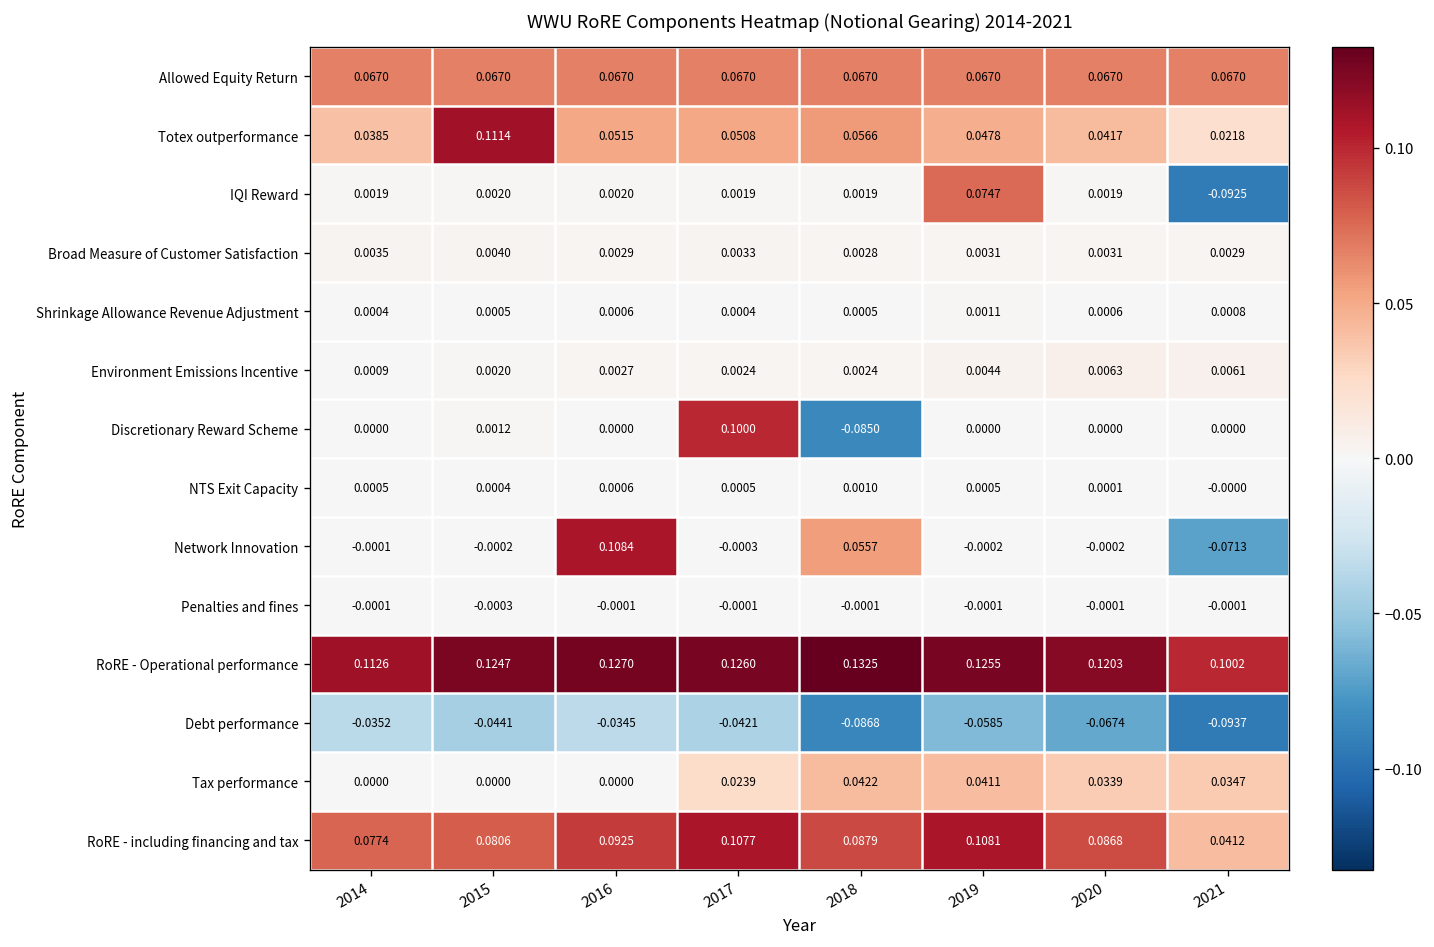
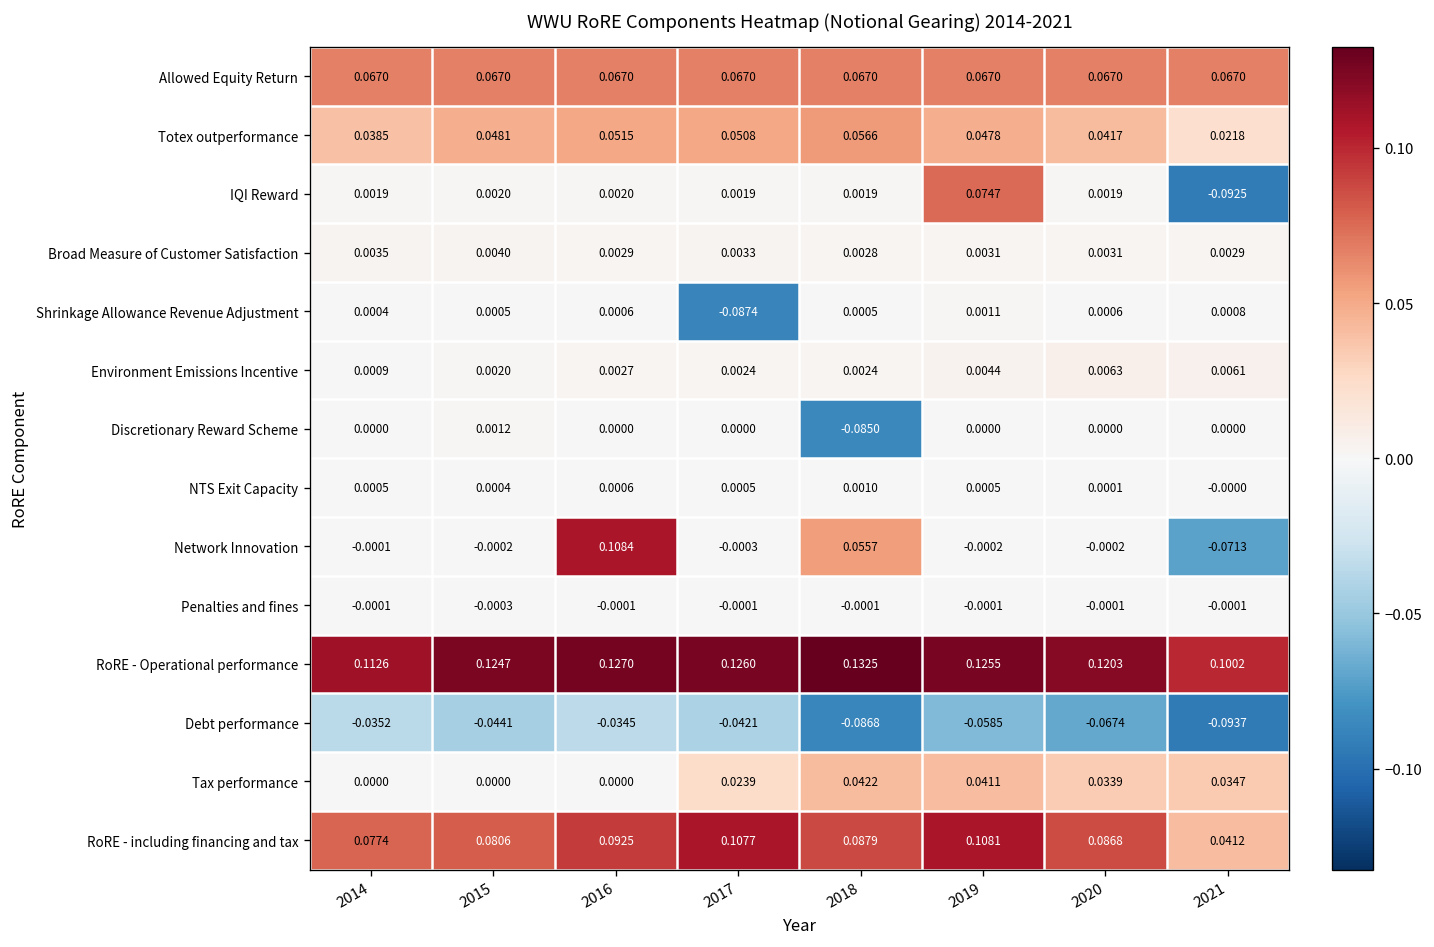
  {
    "Allowed Equity Return": {
      "2014": 0.0670,
      "2015": 0.0670,
      "2016": 0.0670,
      "2017": 0.0670,
      "2018": 0.0670,
      "2019": 0.0670,
      "2020": 0.0670,
      "2021": 0.0670
    },
    "Totex outperformance": {
      "2014": 0.0385,
-     "2015": 0.1114,
+     "2015": 0.0481,
      "2016": 0.0515,
      "2017": 0.0508,
      "2018": 0.0566,
      "2019": 0.0478,
      "2020": 0.0417,
      "2021": 0.0218
    },
    "IQI Reward": {
      "2014": 0.0019,
      "2015": 0.0020,
      "2016": 0.0020,
      "2017": 0.0019,
      "2018": 0.0019,
      "2019": 0.0747,
      "2020": 0.0019,
      "2021": -0.0925
    },
    "Broad Measure of Customer Satisfaction": {
      "2014": 0.0035,
      "2015": 0.0040,
      "2016": 0.0029,
      "2017": 0.0033,
      "2018": 0.0028,
      "2019": 0.0031,
      "2020": 0.0031,
      "2021": 0.0029
    },
    "Shrinkage Allowance Revenue Adjustment": {
      "2014": 0.0004,
      "2015": 0.0005,
      "2016": 0.0006,
-     "2017": 0.0004,
+     "2017": -0.0874,
      "2018": 0.0005,
      "2019": 0.0011,
      "2020": 0.0006,
      "2021": 0.0008
    },
    "Environment Emissions Incentive": {
      "2014": 0.0009,
      "2015": 0.0020,
      "2016": 0.0027,
      "2017": 0.0024,
      "2018": 0.0024,
      "2019": 0.0044,
      "2020": 0.0063,
      "2021": 0.0061
    },
    "Discretionary Reward Scheme": {
      "2014": 0.0000,
      "2015": 0.0012,
      "2016": 0.0000,
-     "2017": 0.1000,
+     "2017": 0.0000,
      "2018": -0.0850,
      "2019": 0.0000,
      "2020": 0.0000,
      "2021": 0.0000
    },
    "NTS Exit Capacity": {
      "2014": 0.0005,
      "2015": 0.0004,
      "2016": 0.0006,
      "2017": 0.0005,
      "2018": 0.0010,
      "2019": 0.0005,
      "2020": 0.0001,
      "2021": -0.0000
    },
    "Network Innovation": {
      "2014": -0.0001,
      "2015": -0.0002,
      "2016": 0.1084,
      "2017": -0.0003,
      "2018": 0.0557,
      "2019": -0.0002,
      "2020": -0.0002,
      "2021": -0.0713
    },
    "Penalties and fines": {
      "2014": -0.0001,
      "2015": -0.0003,
      "2016": -0.0001,
      "2017": -0.0001,
      "2018": -0.0001,
      "2019": -0.0001,
      "2020": -0.0001,
      "2021": -0.0001
    },
    "RoRE - Operational performance": {
      "2014": 0.1126,
      "2015": 0.1247,
      "2016": 0.1270,
      "2017": 0.1260,
      "2018": 0.1325,
      "2019": 0.1255,
      "2020": 0.1203,
      "2021": 0.1002
    },
    "Debt performance": {
      "2014": -0.0352,
      "2015": -0.0441,
      "2016": -0.0345,
      "2017": -0.0421,
      "2018": -0.0868,
      "2019": -0.0585,
      "2020": -0.0674,
      "2021": -0.0937
    },
    "Tax performance": {
      "2014": 0.0000,
      "2015": 0.0000,
      "2016": 0.0000,
      "2017": 0.0239,
      "2018": 0.0422,
      "2019": 0.0411,
      "2020": 0.0339,
      "2021": 0.0347
    },
    "RoRE - including financing and tax": {
      "2014": 0.0774,
      "2015": 0.0806,
      "2016": 0.0925,
      "2017": 0.1077,
      "2018": 0.0879,
      "2019": 0.1081,
      "2020": 0.0868,
      "2021": 0.0412
    }
  }
